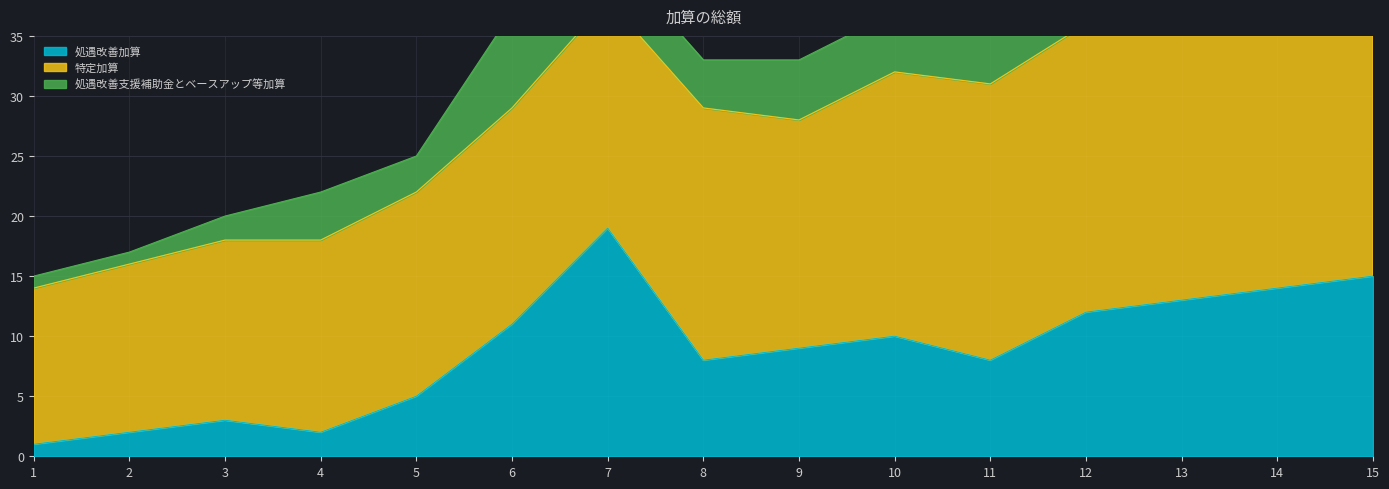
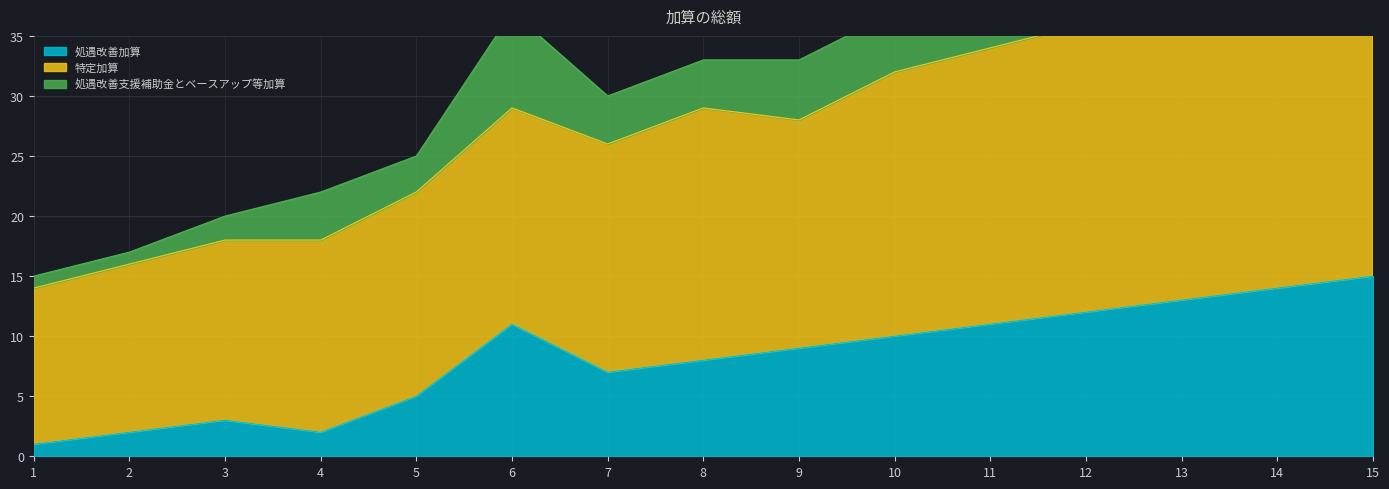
  {
    "処遇改善加算": {
      "1": 1,
      "2": 2,
      "3": 3,
      "4": 2,
      "5": 5,
      "6": 11,
-     "7": 19,
+     "7": 7,
      "8": 8,
      "9": 9,
      "10": 10,
-     "11": 8,
+     "11": 11,
      "12": 12,
      "13": 13,
      "14": 14,
      "15": 15
    },
    "特定加算": {
      "1": 13,
      "2": 14,
      "3": 15,
      "4": 16,
      "5": 17,
      "6": 18,
      "8": 21,
      "9": 19,
      "10": 22,
      "11": 23
    },
    "処遇改善支援補助金とベースアップ等加算": {
      "1": 1,
      "2": 1,
      "3": 2,
      "4": 4,
      "5": 3,
      "8": 4,
      "9": 5
    }
  }
